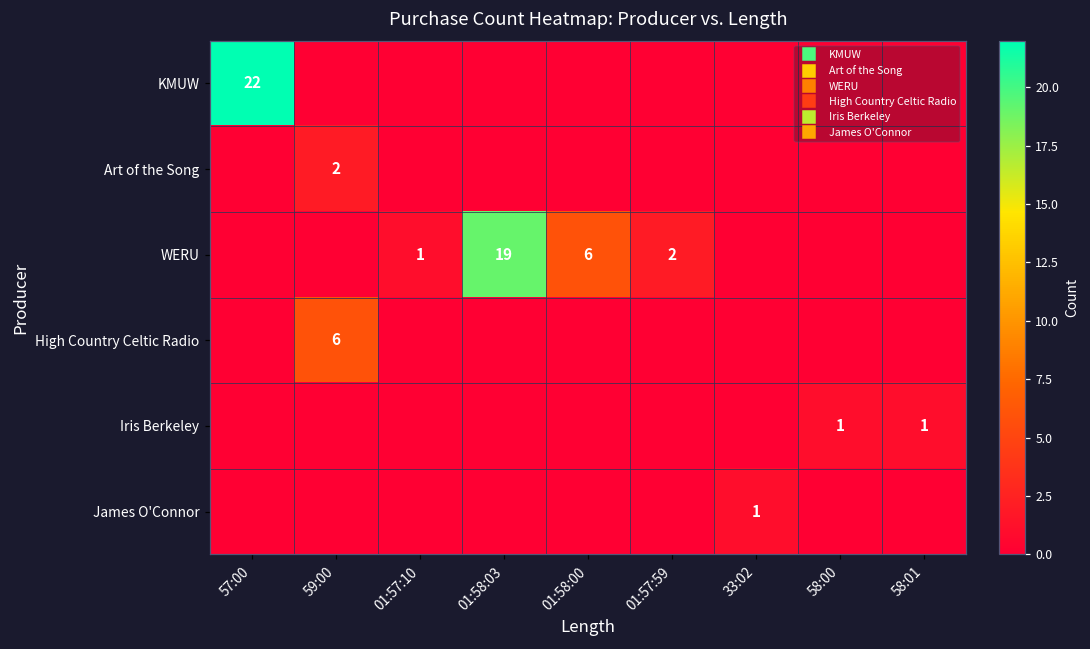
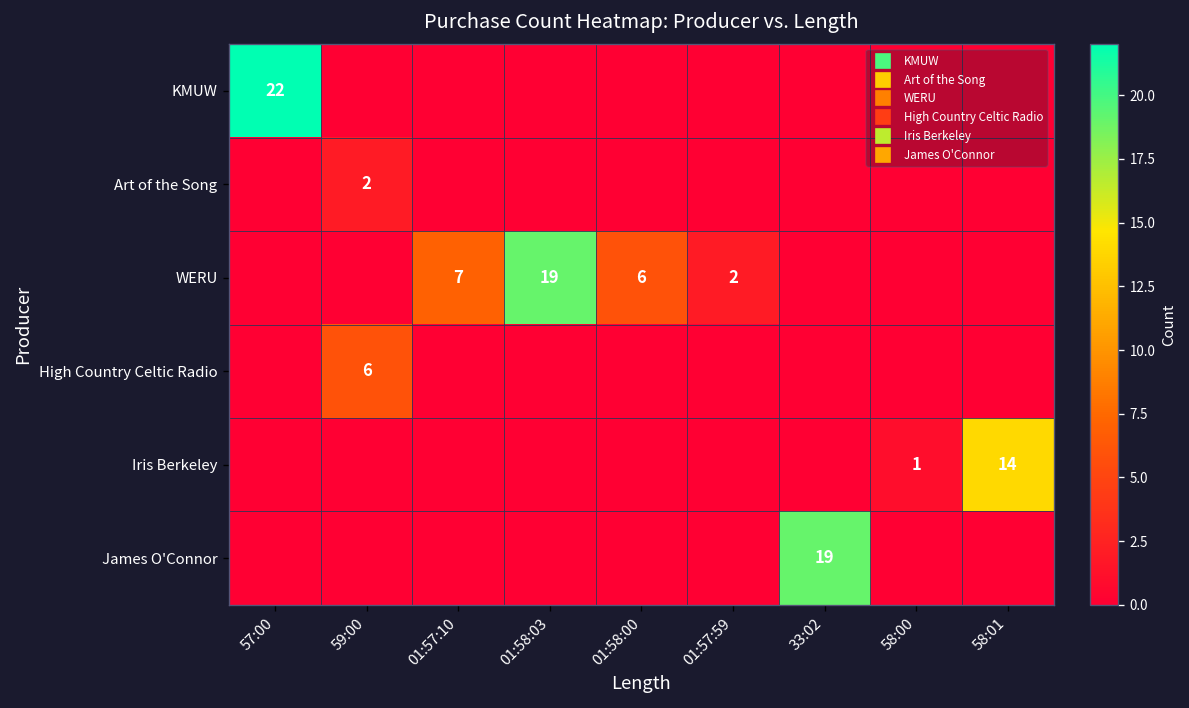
  {
    "KMUW": {
      "57:00": 22
    },
    "Art of the Song": {
      "59:00": 2
    },
    "WERU": {
-     "01:57:10": 1,
+     "01:57:10": 7,
      "01:58:03": 19,
      "01:58:00": 6,
      "01:57:59": 2
    },
    "High Country Celtic Radio": {
      "59:00": 6
    },
    "Iris Berkeley": {
      "58:00": 1,
-     "58:01": 1
+     "58:01": 14
    },
    "James O'Connor": {
-     "33:02": 1
+     "33:02": 19
    }
  }
